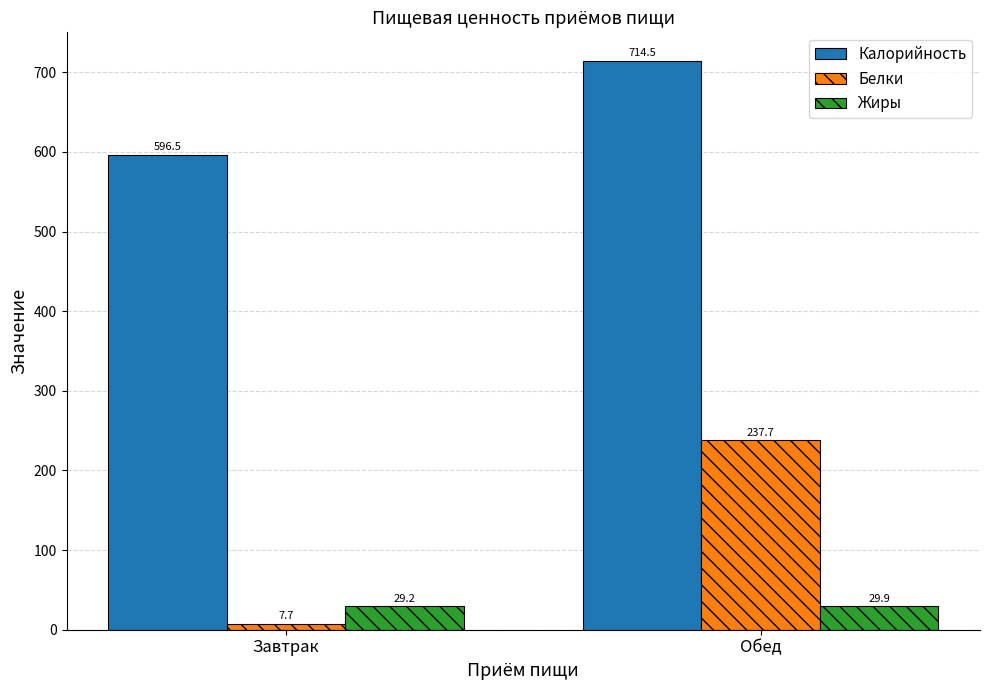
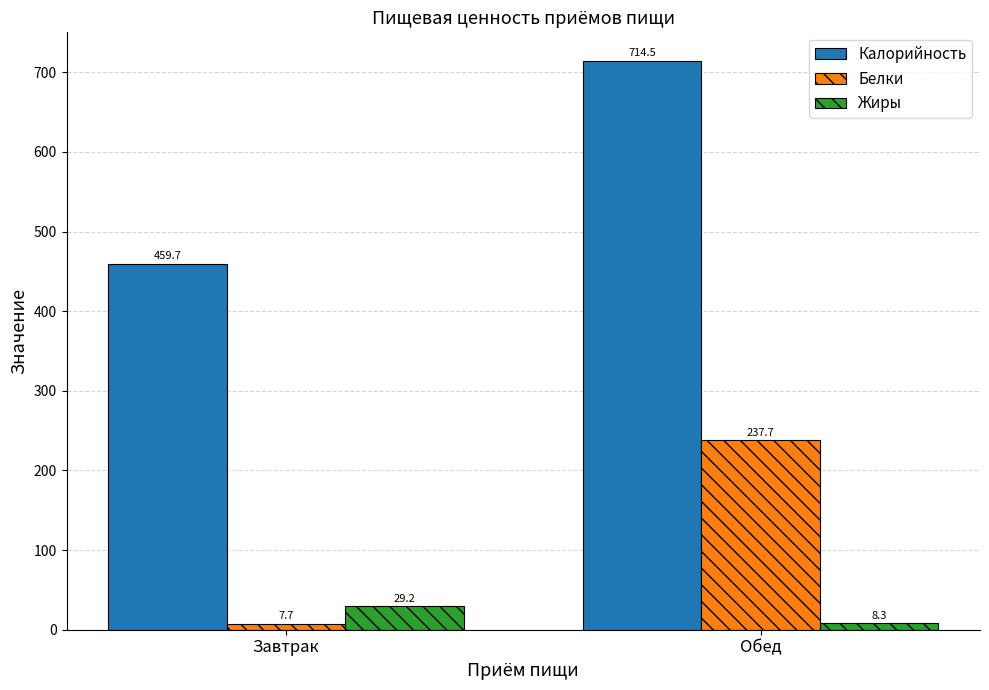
  {
    "Калорийность": {
-     "Завтрак": 596.5,
+     "Завтрак": 459.7,
      "Обед": 714.5
    },
    "Белки": {
      "Завтрак": 7.7,
      "Обед": 237.7
    },
    "Жиры": {
      "Завтрак": 29.2,
-     "Обед": 29.9
+     "Обед": 8.3
    }
  }
